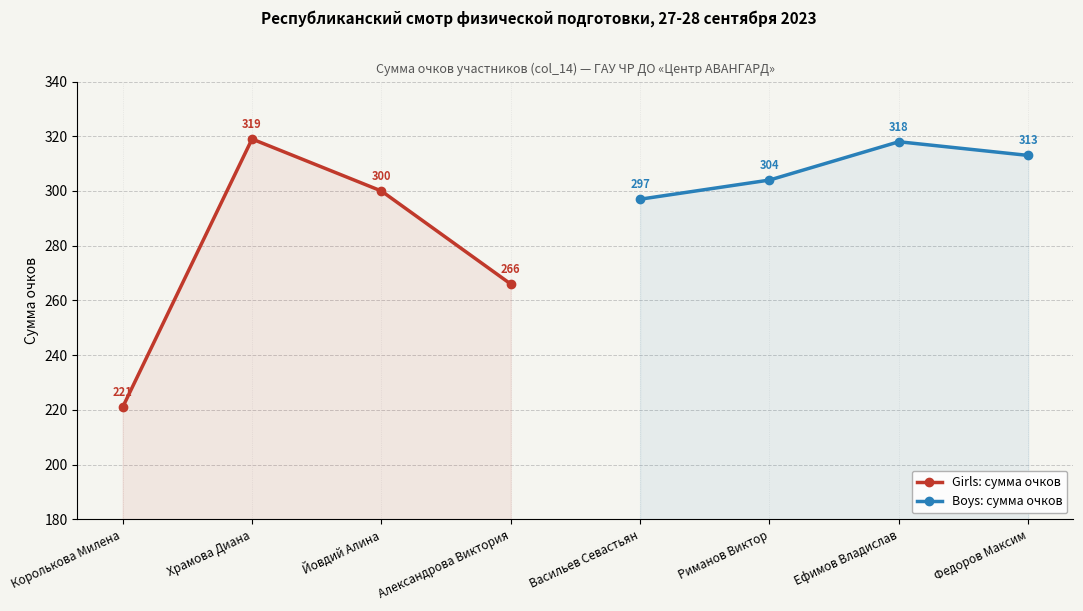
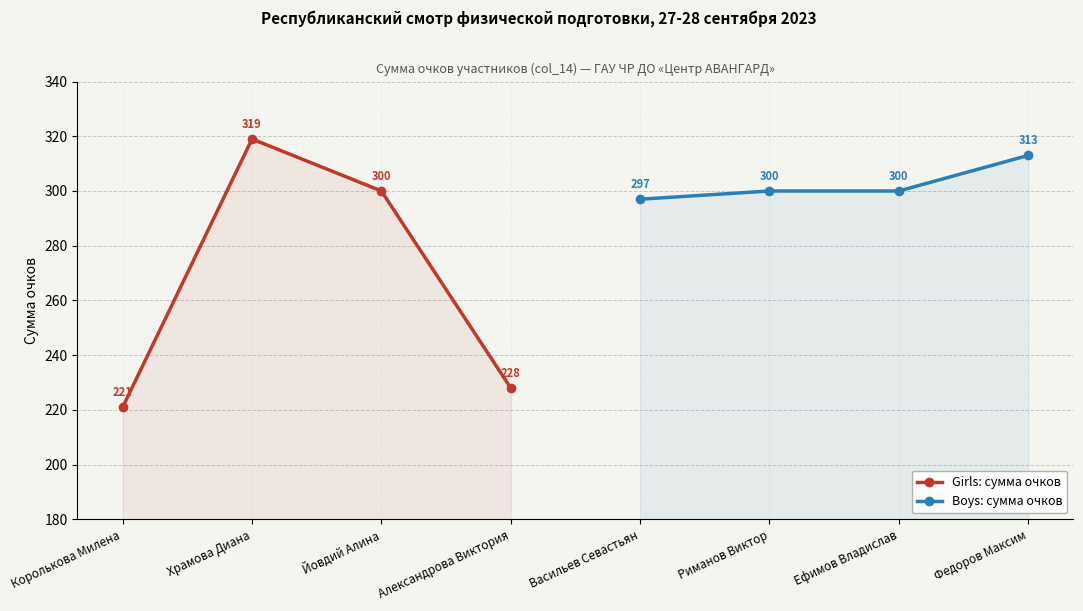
  {
    "Girls: сумма очков": {
      "Королькова Милена": 221,
      "Храмова Диана": 319,
      "Йовдий Алина": 300,
-     "Александрова Виктория": 266
+     "Александрова Виктория": 228
    },
    "Boys: сумма очков": {
      "Васильев Севастьян": 297,
-     "Риманов Виктор": 304,
-     "Ефимов Владислав": 318,
+     "Риманов Виктор": 300,
+     "Ефимов Владислав": 300,
      "Федоров Максим": 313
    }
  }
